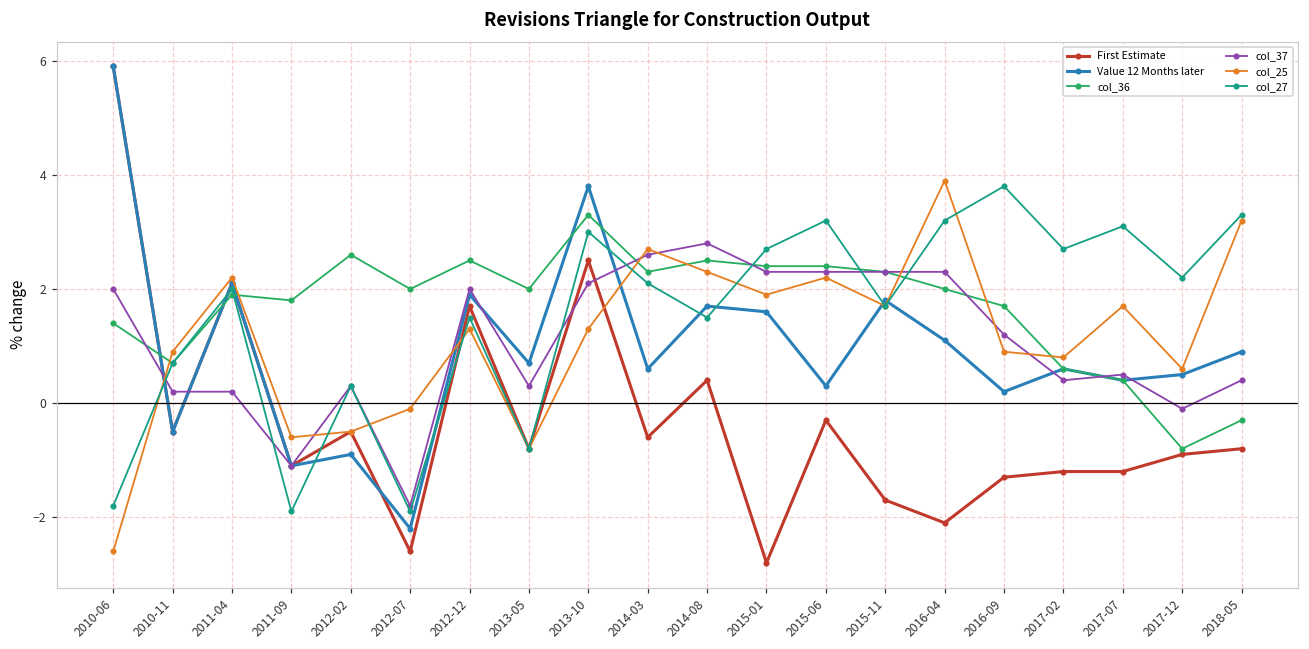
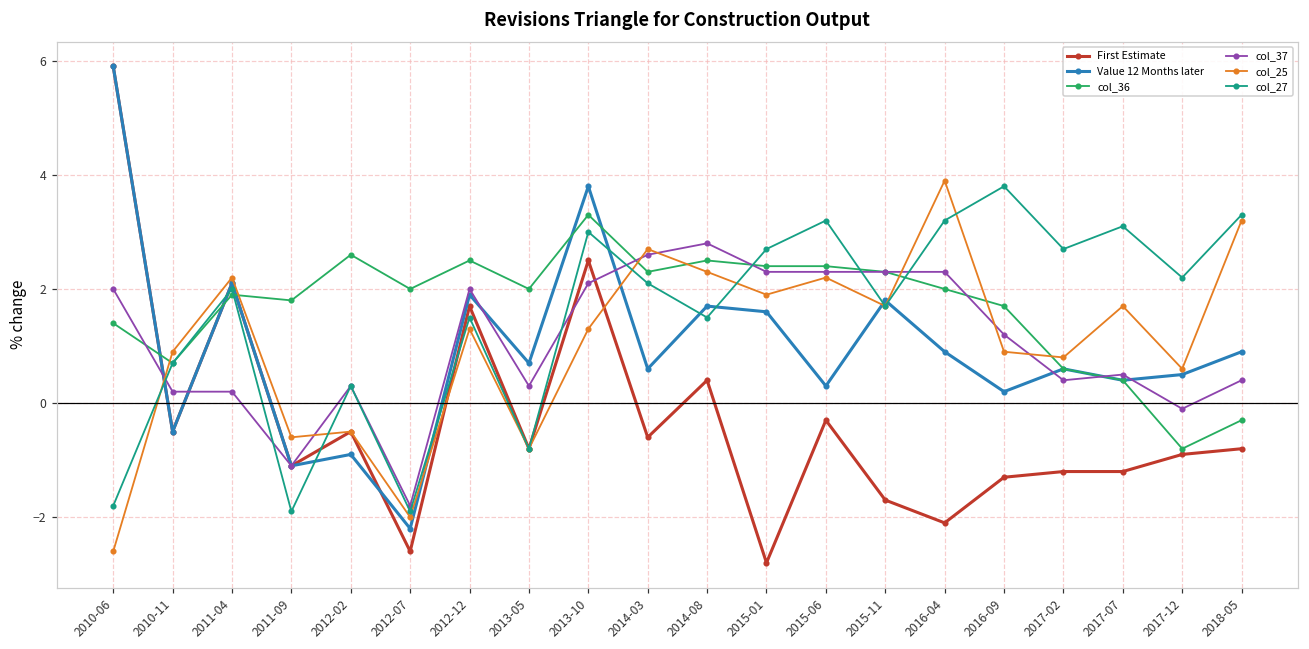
  {
    "First Estimate": {
      "2012-07": -2.6,
      "2012-12": 1.7,
      "2013-10": 2.5,
      "2014-03": -0.6,
      "2014-08": 0.4,
      "2015-01": -2.8,
      "2015-06": -0.3,
      "2015-11": -1.7,
      "2016-04": -2.1,
      "2016-09": -1.3,
      "2017-02": -1.2,
      "2017-07": -1.2,
      "2017-12": -0.9,
      "2018-05": -0.8
    },
    "Value 12 Months later": {
      "2012-02": -0.9,
      "2012-07": -2.2,
      "2012-12": 1.9,
      "2013-05": 0.7,
      "2013-10": 3.8,
      "2014-03": 0.6,
      "2014-08": 1.7,
      "2015-01": 1.6,
      "2015-06": 0.3,
      "2015-11": 1.8,
-     "2016-04": 1.1,
+     "2016-04": 0.9,
      "2016-09": 0.2,
      "2017-12": 0.5,
      "2018-05": 0.9
    },
    "col_37": {
      "2010-06": 2.0,
      "2010-11": 0.2,
      "2011-04": 0.2,
      "2012-07": -1.8,
      "2012-12": 2.0,
      "2013-05": 0.3,
      "2013-10": 2.1,
      "2014-03": 2.6,
      "2014-08": 2.8,
      "2015-01": 2.3,
      "2015-06": 2.3,
      "2016-04": 2.3,
      "2016-09": 1.2,
      "2017-02": 0.4,
      "2017-07": 0.5,
      "2017-12": -0.1,
      "2018-05": 0.4
    },
    "col_25": {
      "2010-06": -2.6,
      "2010-11": 0.9,
      "2011-04": 2.2,
      "2011-09": -0.6,
-     "2012-07": -0.1,
+     "2012-07": -2.0,
      "2012-12": 1.3,
      "2013-10": 1.3,
      "2014-03": 2.7,
      "2014-08": 2.3,
      "2015-01": 1.9,
      "2015-06": 2.2,
      "2016-04": 3.9,
      "2016-09": 0.9,
      "2017-02": 0.8,
      "2017-07": 1.7,
      "2017-12": 0.6,
      "2018-05": 3.2
    }
  }
